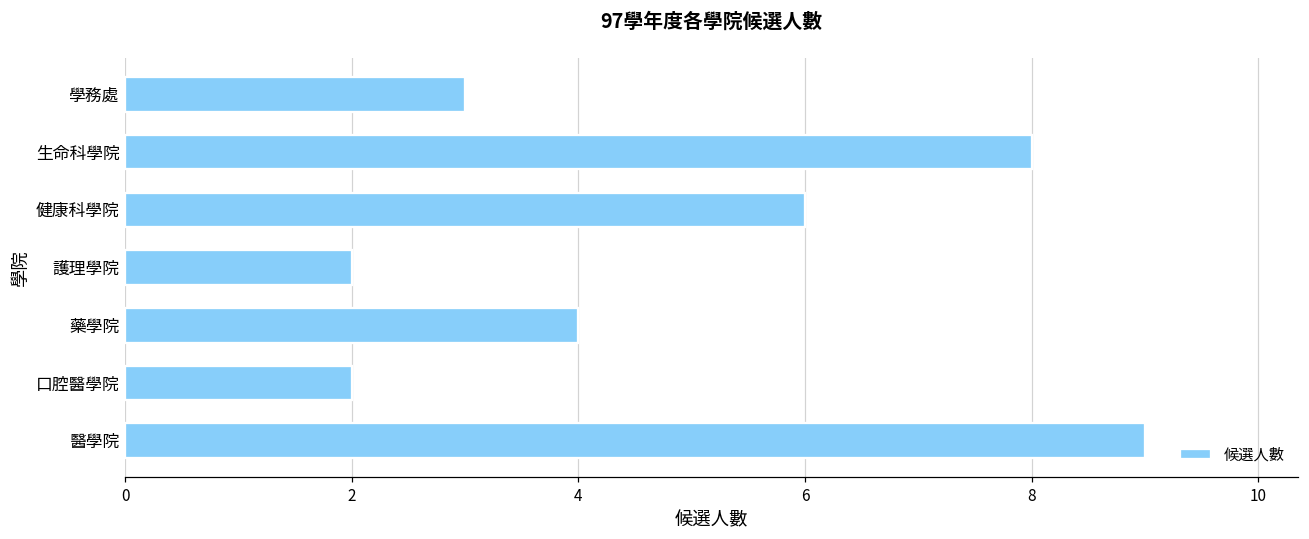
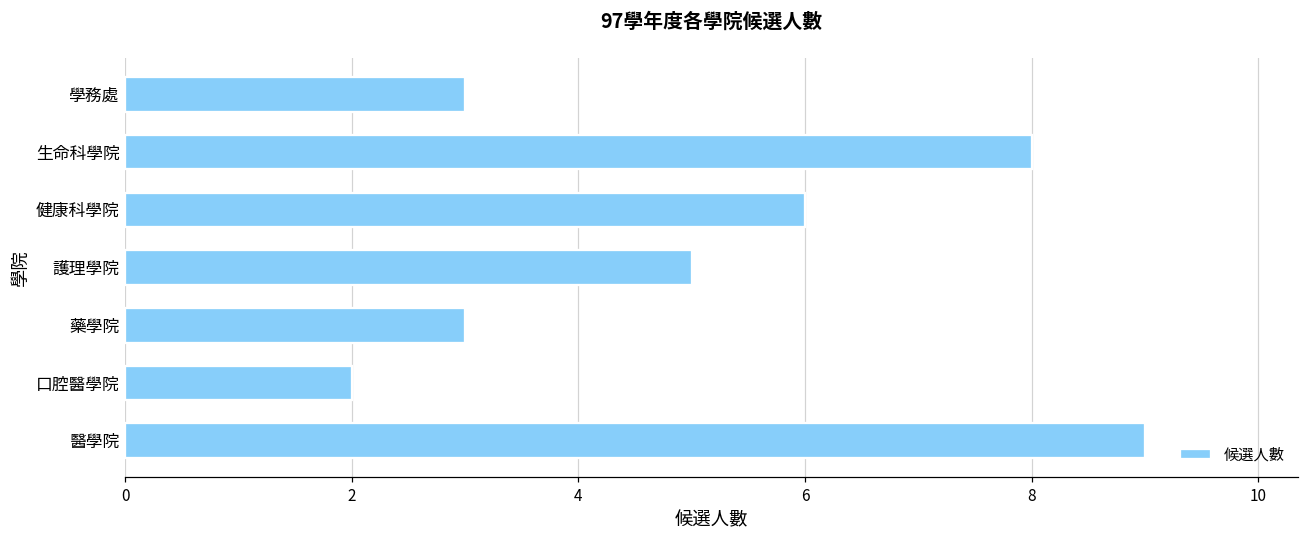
  {
    "學務處": 3,
    "生命科學院": 8,
    "健康科學院": 6,
-   "護理學院": 2,
-   "藥學院": 4,
+   "護理學院": 5,
+   "藥學院": 3,
    "口腔醫學院": 2,
    "醫學院": 9
  }
